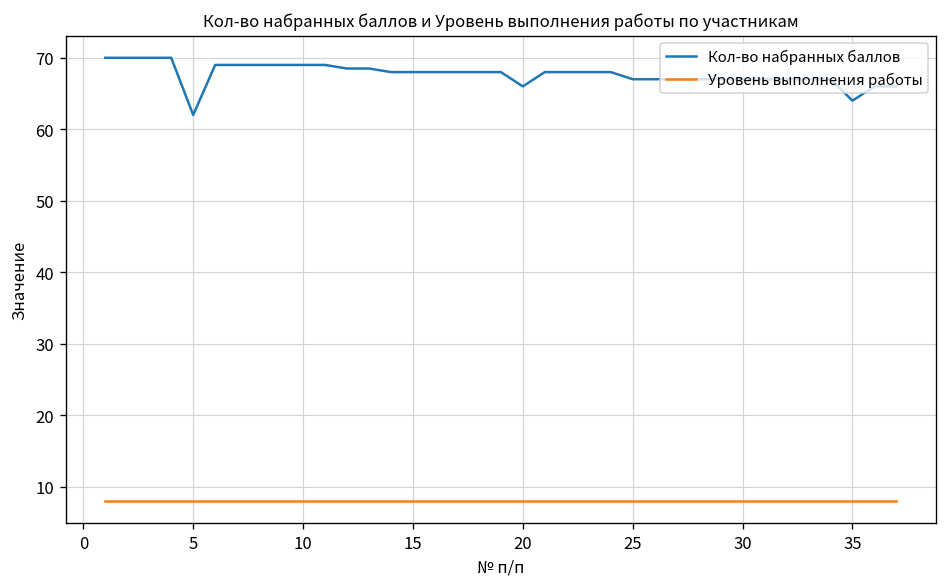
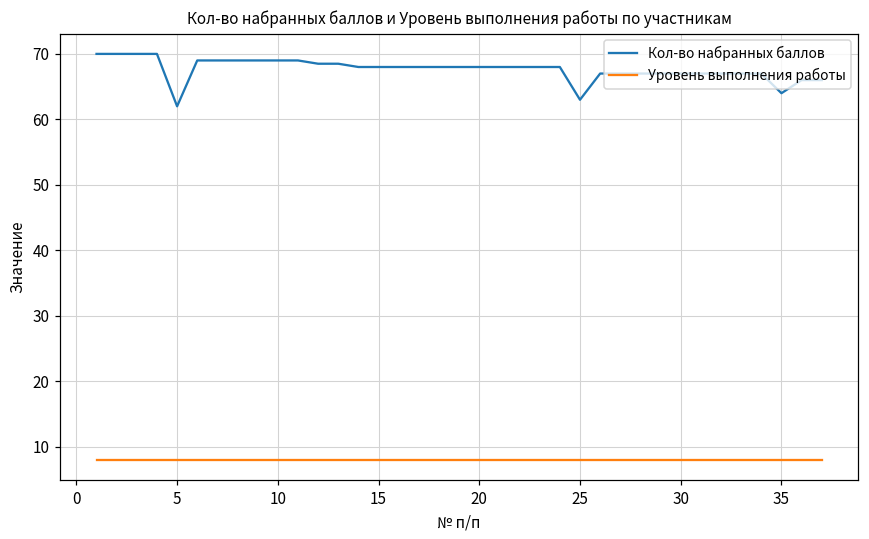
  {
    "Кол-во набранных баллов": {
      "5": 62,
      "10": 69,
      "15": 68,
-     "20": 66,
-     "25": 67,
+     "20": 68,
+     "25": 63,
      "35": 64
    },
    "Уровень выполнения работы": {
      "5": 8,
      "10": 8,
      "15": 8,
      "20": 8,
      "25": 8,
      "30": 8,
      "35": 8
    }
  }
